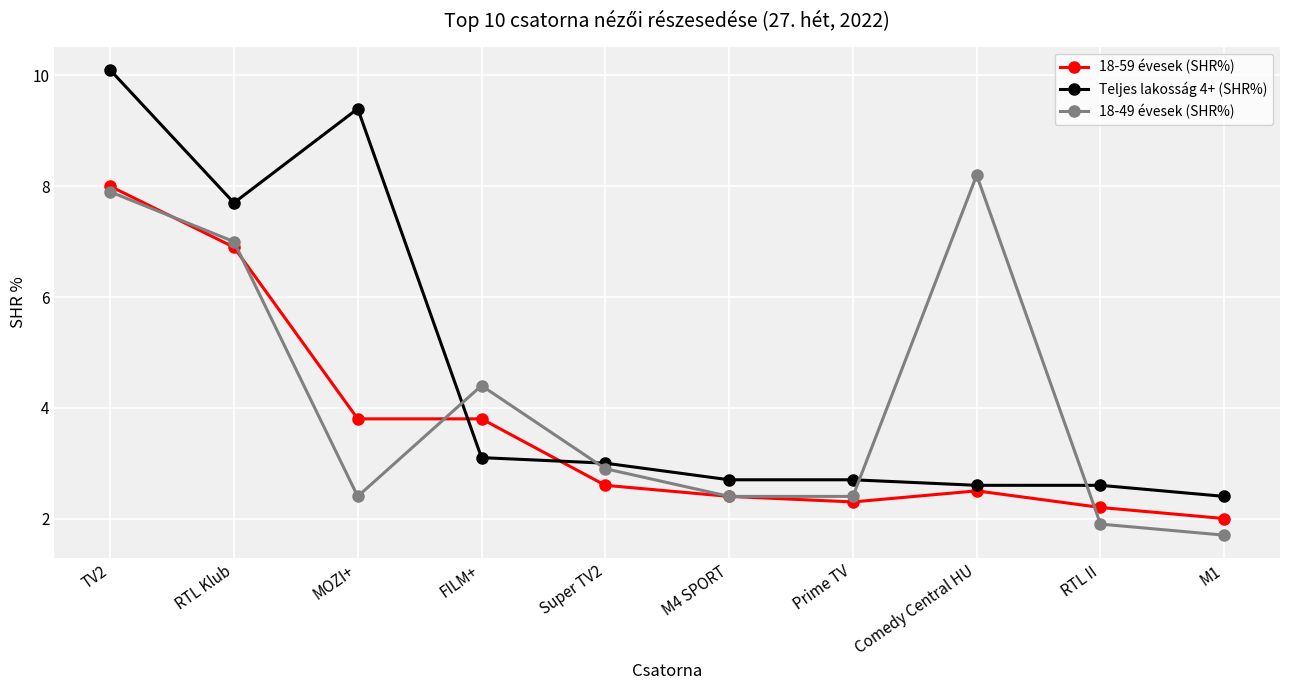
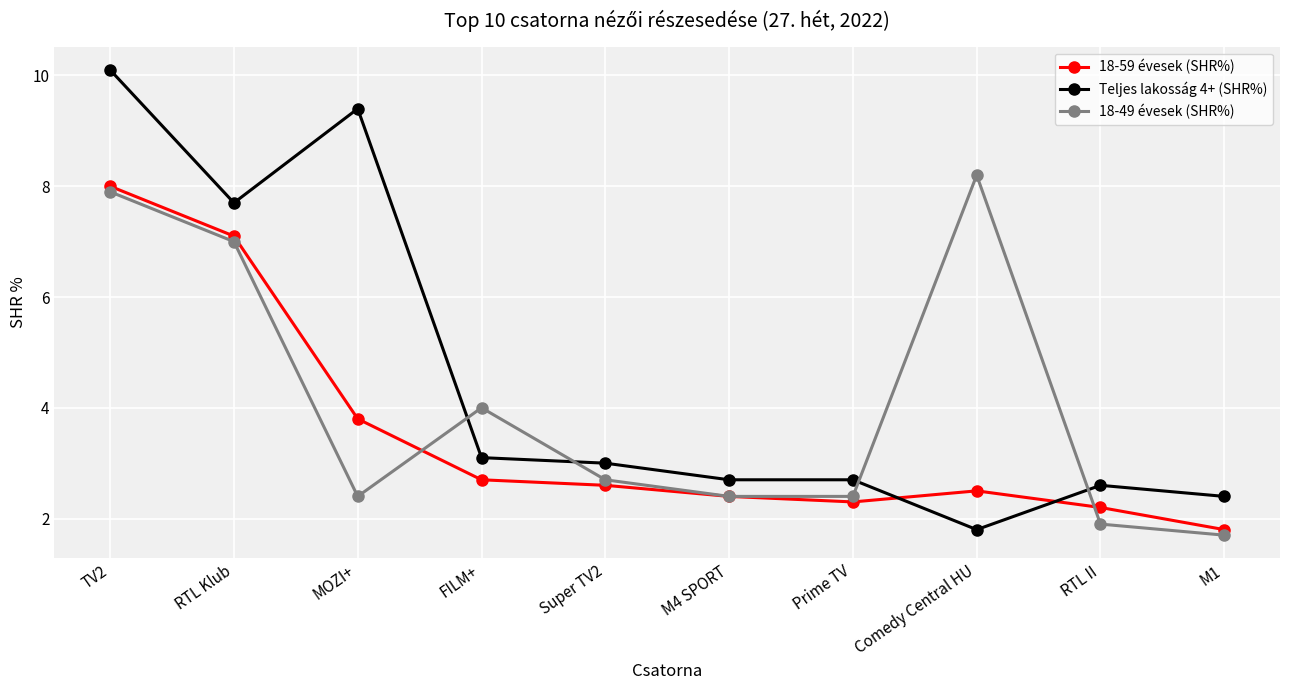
  {
    "18-59 évesek (SHR%)": {
      "TV2": 8.0,
-     "RTL Klub": 6.9,
+     "RTL Klub": 7.1,
      "MOZI+": 3.8,
-     "FILM+": 3.8,
+     "FILM+": 2.7,
      "Super TV2": 2.6,
      "Prime TV": 2.3,
      "Comedy Central HU": 2.5,
      "RTL II": 2.2,
-     "M1": 2.0
+     "M1": 1.8
    },
    "Teljes lakosság 4+ (SHR%)": {
      "TV2": 10.1,
      "RTL Klub": 7.7,
      "MOZI+": 9.4,
      "FILM+": 3.1,
      "Super TV2": 3.0,
      "M4 SPORT": 2.7,
      "Prime TV": 2.7,
-     "Comedy Central HU": 2.6,
+     "Comedy Central HU": 1.8,
      "RTL II": 2.6,
      "M1": 2.4
    },
    "18-49 évesek (SHR%)": {
      "TV2": 7.9,
      "RTL Klub": 7.0,
      "MOZI+": 2.4,
-     "FILM+": 4.4,
-     "Super TV2": 2.9,
+     "FILM+": 4.0,
+     "Super TV2": 2.7,
      "Prime TV": 2.4,
      "Comedy Central HU": 8.2,
      "RTL II": 1.9,
      "M1": 1.7
    }
  }
